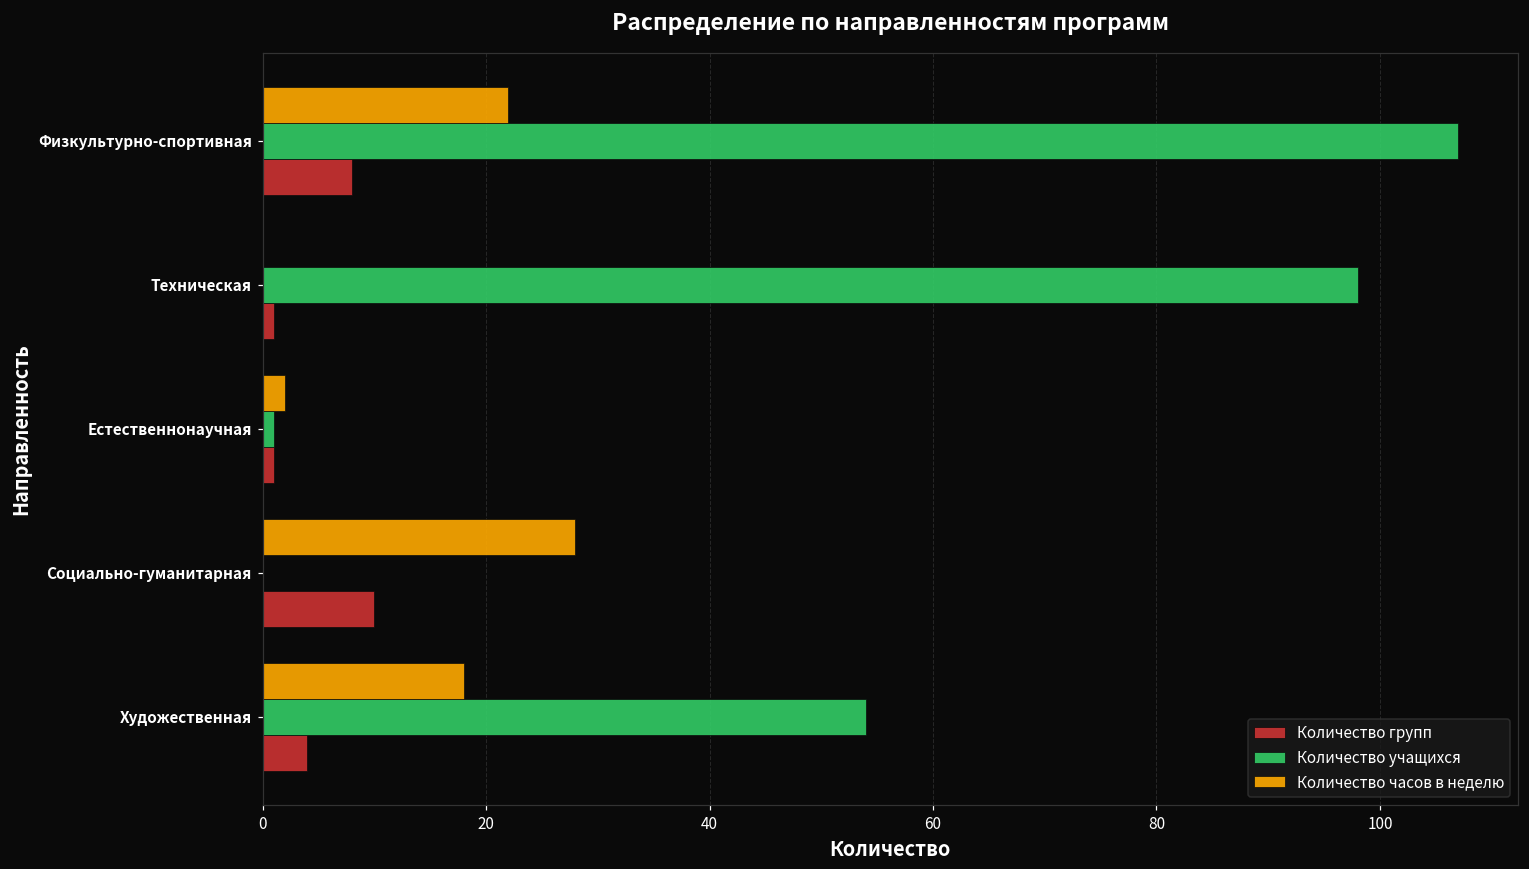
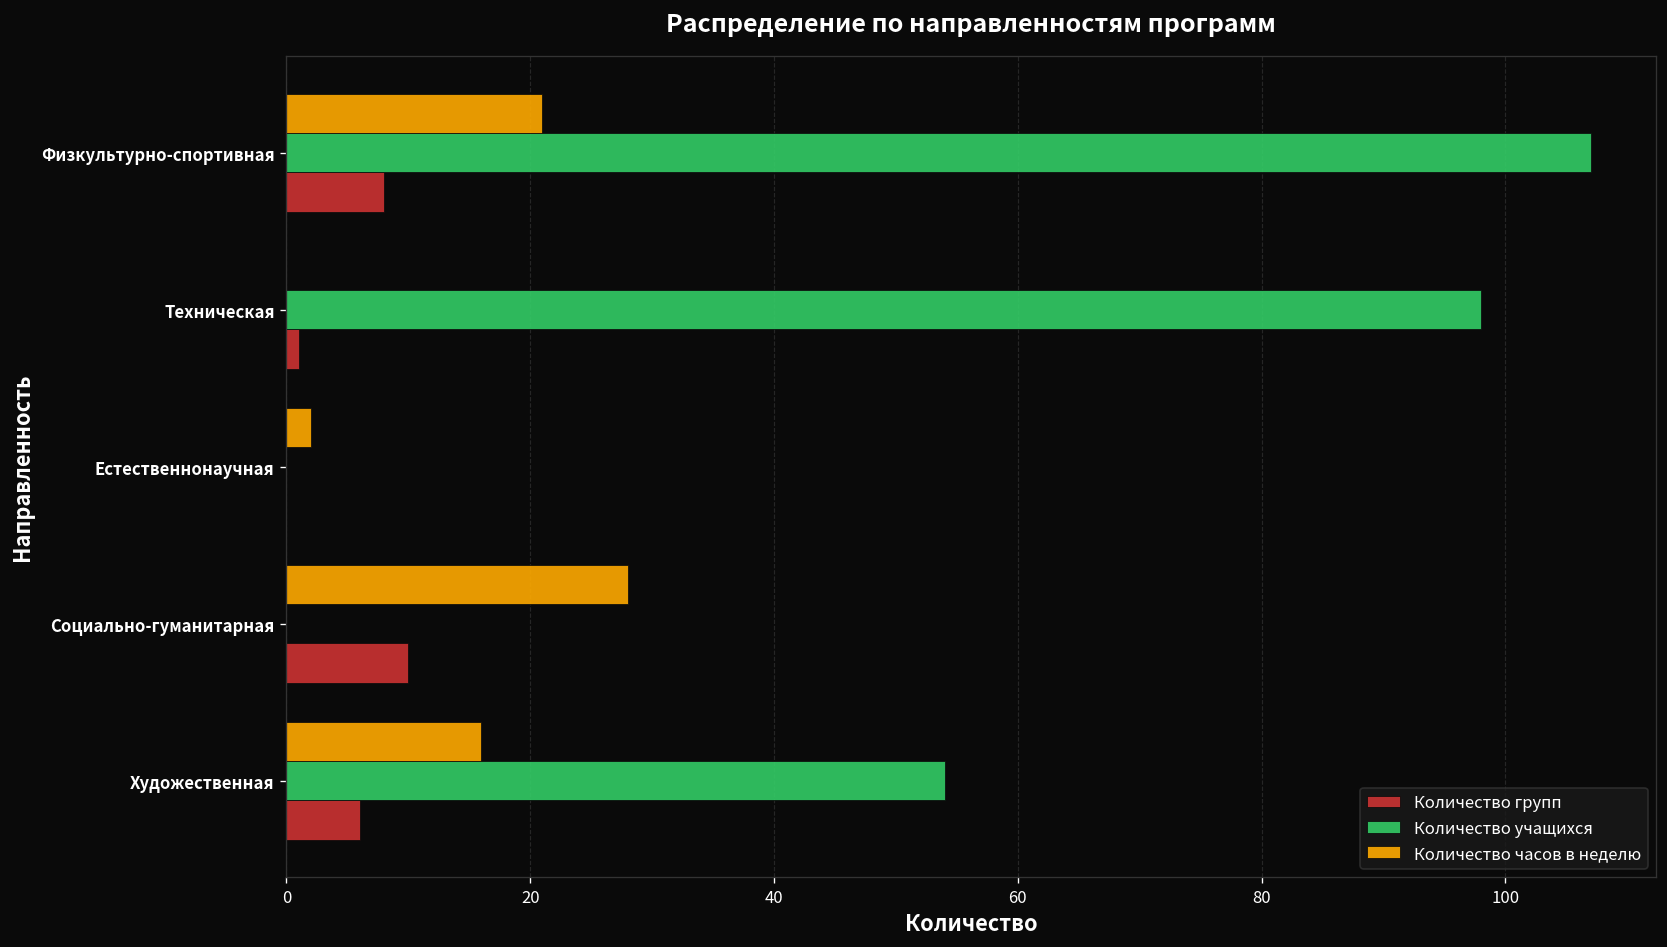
  {
    "Количество групп": {
      "Физкультурно-спортивная": 8,
      "Техническая": 1,
-     "Естественнонаучная": 1,
+     "Естественнонаучная": 0,
      "Социально-гуманитарная": 10,
-     "Художественная": 4
+     "Художественная": 6
    },
    "Количество учащихся": {
      "Физкультурно-спортивная": 107,
      "Техническая": 98,
-     "Естественнонаучная": 1,
+     "Естественнонаучная": 0,
      "Социально-гуманитарная": 0,
      "Художественная": 54
    },
    "Количество часов в неделю": {
-     "Физкультурно-спортивная": 22,
+     "Физкультурно-спортивная": 21,
      "Техническая": 0,
      "Естественнонаучная": 2,
      "Социально-гуманитарная": 28,
-     "Художественная": 18
+     "Художественная": 16
    }
  }
